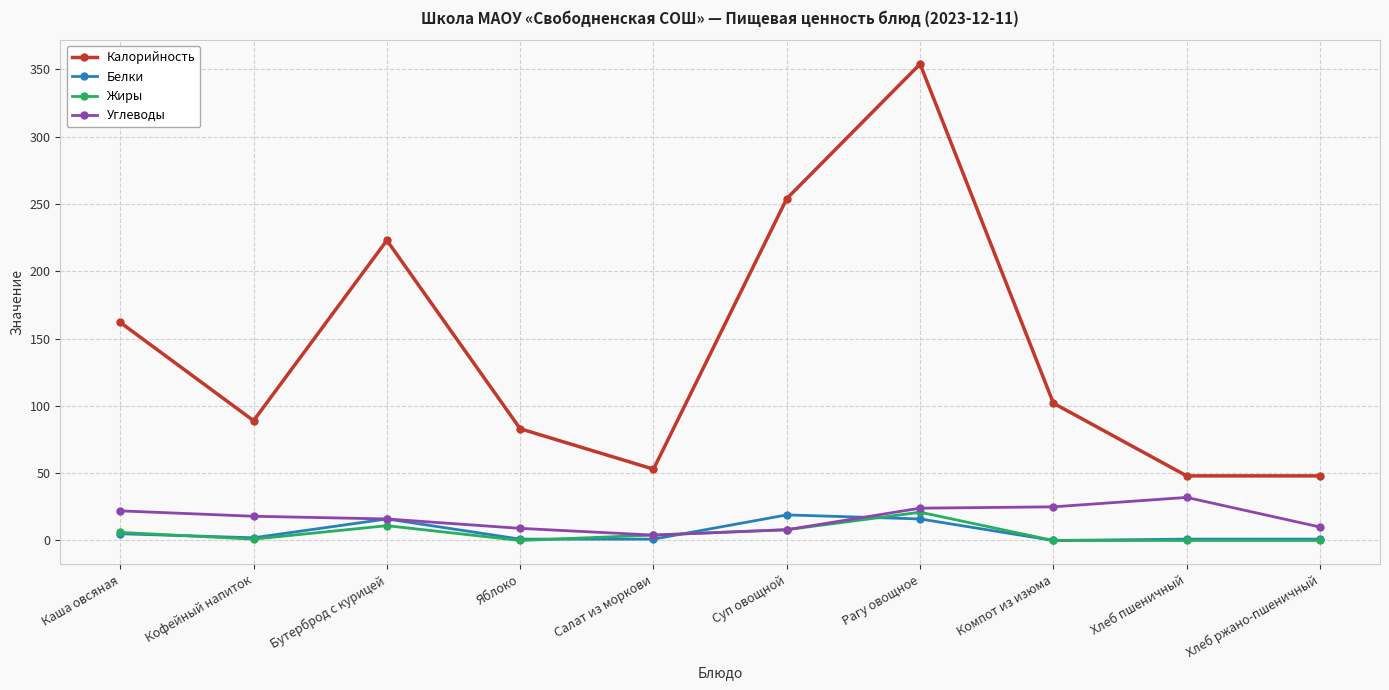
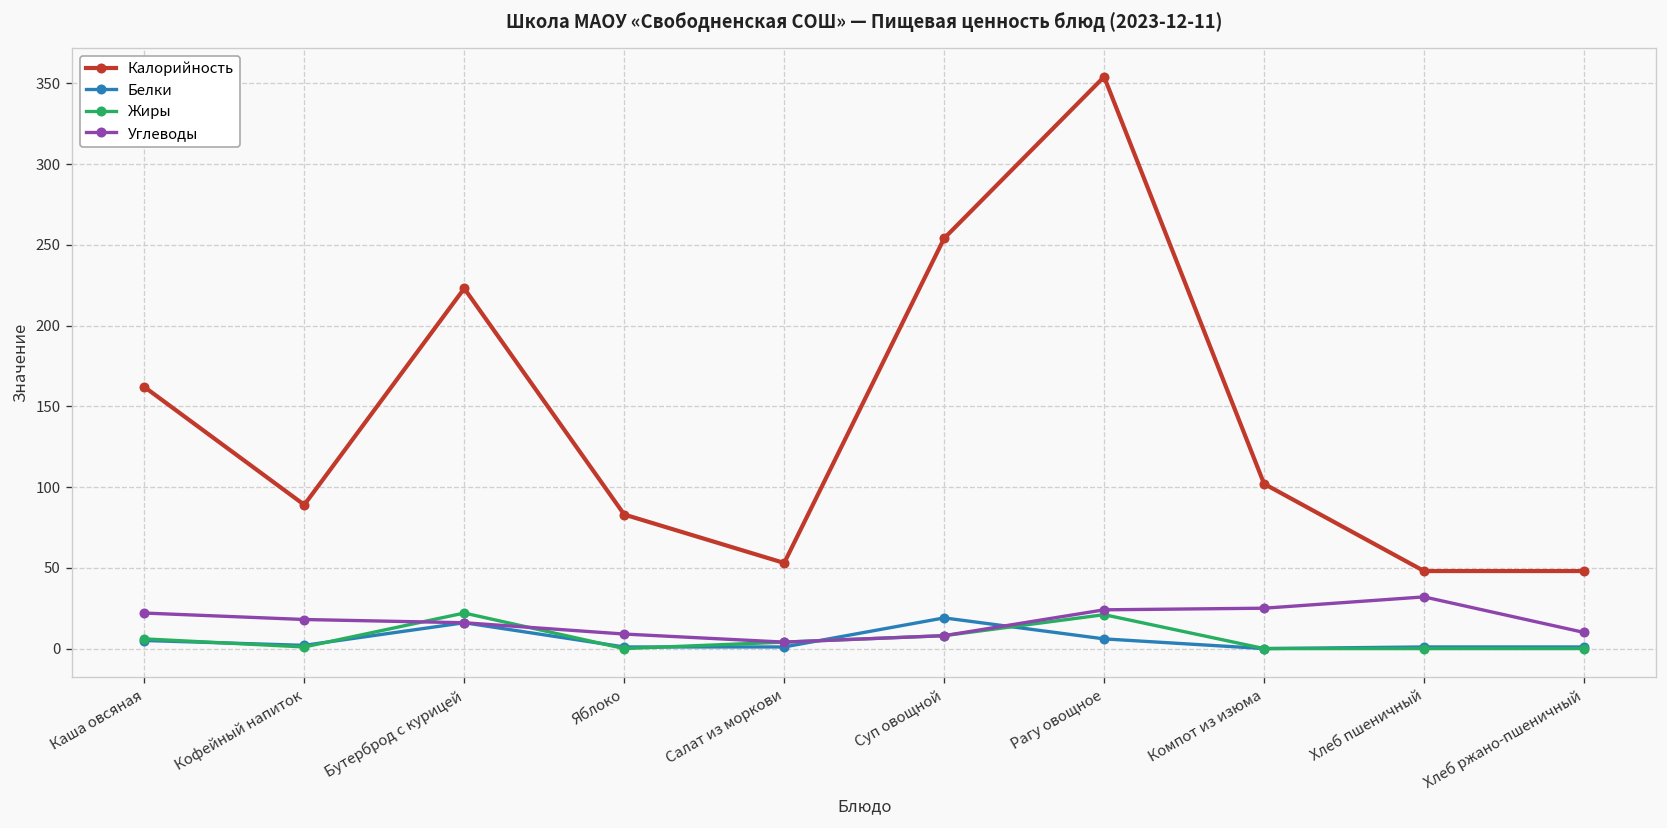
  {
    "Калорийность": {
      "Каша овсяная": 162,
      "Кофейный напиток": 89,
      "Бутерброд с курицей": 223,
      "Яблоко": 83,
      "Салат из моркови": 53,
      "Суп овощной": 254,
      "Рагу овощное": 354,
      "Компот из изюма": 102,
      "Хлеб пшеничный": 48,
      "Хлеб ржано-пшеничный": 48
    },
    "Белки": {
      "Салат из моркови": 1,
      "Суп овощной": 19,
-     "Рагу овощное": 16
+     "Рагу овощное": 6
    },
    "Жиры": {
-     "Бутерброд с курицей": 11,
+     "Бутерброд с курицей": 22,
      "Рагу овощное": 21
    },
    "Углеводы": {
      "Каша овсяная": 22,
      "Кофейный напиток": 18,
      "Яблоко": 9,
      "Рагу овощное": 24,
      "Компот из изюма": 25,
      "Хлеб пшеничный": 32,
      "Хлеб ржано-пшеничный": 10
    }
  }
